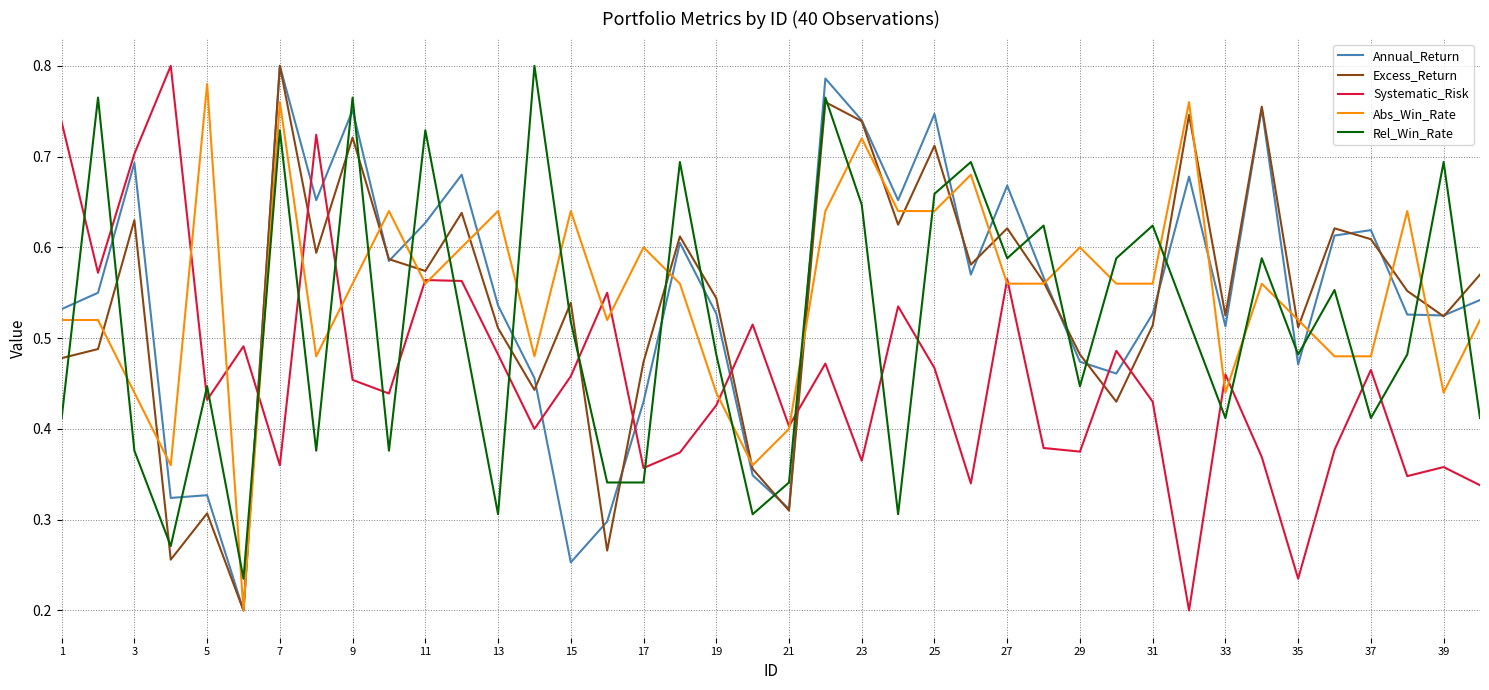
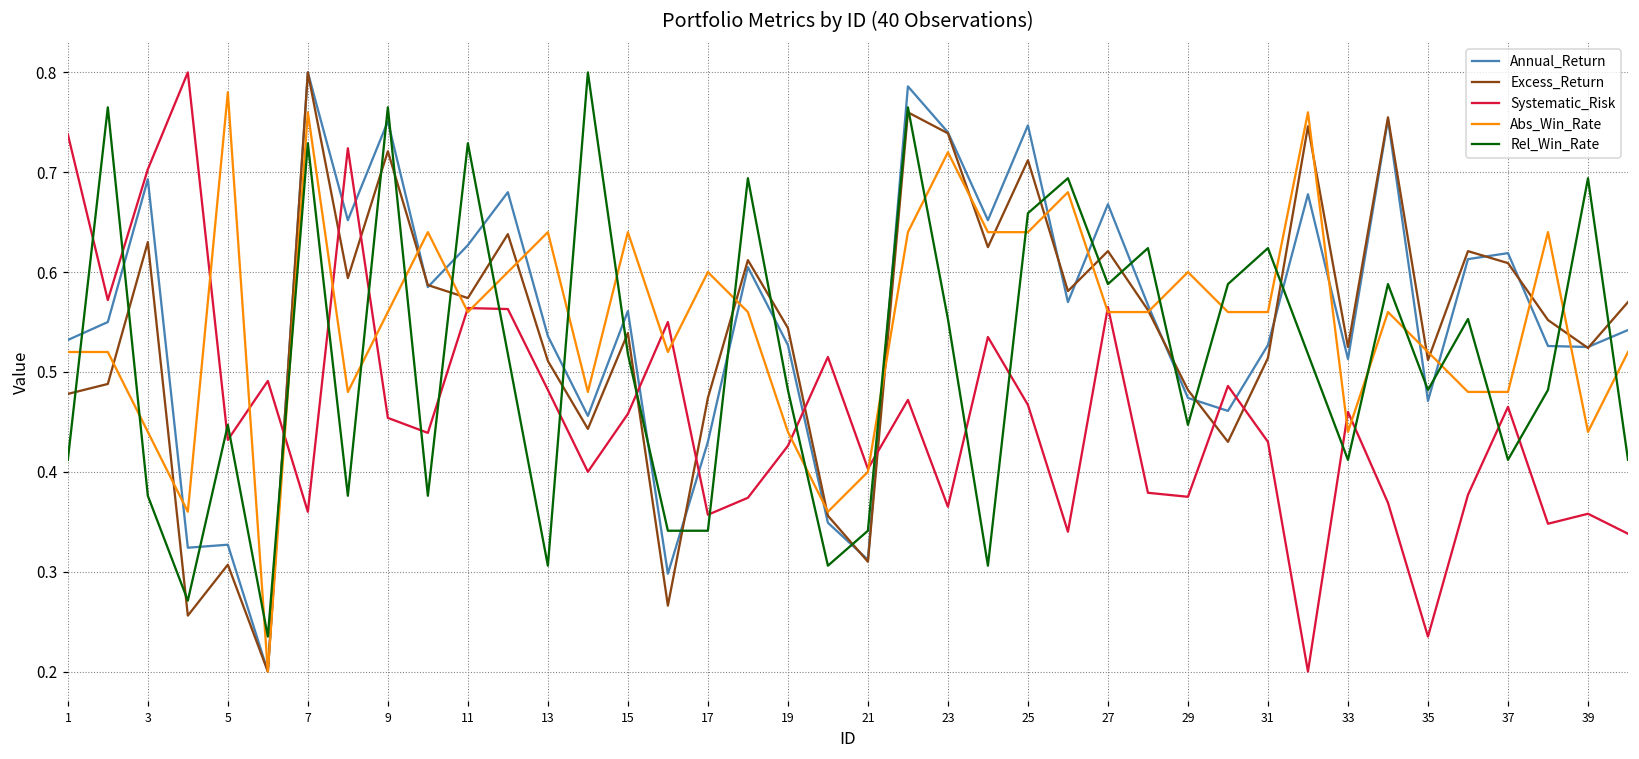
  {
    "Annual_Return": {
      "1": 0.53,
      "3": 0.69,
      "5": 0.33,
      "9": 0.75,
      "11": 0.63,
      "13": 0.54,
-     "15": 0.25,
+     "15": 0.56,
      "17": 0.43,
      "19": 0.53,
      "25": 0.75,
      "27": 0.67,
      "29": 0.47,
      "31": 0.53,
      "33": 0.51,
      "35": 0.47,
      "37": 0.62
    },
    "Excess_Return": {
      "1": 0.48,
      "3": 0.63,
      "5": 0.31,
      "9": 0.72,
      "11": 0.57,
      "13": 0.51,
      "15": 0.54,
      "17": 0.47,
      "19": 0.54,
      "25": 0.71,
      "27": 0.62,
      "29": 0.48,
      "31": 0.51,
      "33": 0.53,
      "35": 0.51,
      "37": 0.61
    },
    "Systematic_Risk": {
      "1": 0.74,
      "3": 0.70,
      "5": 0.43,
      "7": 0.36,
      "9": 0.45,
      "11": 0.56,
      "13": 0.48,
      "15": 0.46,
      "17": 0.36,
      "19": 0.43,
      "21": 0.40,
      "23": 0.37,
      "25": 0.47,
      "27": 0.57,
      "29": 0.38,
      "31": 0.43,
      "33": 0.46,
      "35": 0.24,
      "37": 0.47,
      "39": 0.36
    },
    "Abs_Win_Rate": {
      "1": 0.52,
      "3": 0.44,
      "5": 0.78,
      "7": 0.76,
      "9": 0.56,
      "11": 0.56,
      "13": 0.64,
      "15": 0.64,
      "17": 0.60,
      "19": 0.44,
      "21": 0.40,
      "23": 0.72,
      "25": 0.64,
      "27": 0.56,
      "29": 0.60,
      "31": 0.56,
      "33": 0.44,
      "35": 0.52,
      "37": 0.48,
      "39": 0.44
    },
    "Rel_Win_Rate": {
      "1": 0.41,
      "3": 0.38,
      "5": 0.45,
      "7": 0.73,
      "9": 0.77,
      "11": 0.73,
      "13": 0.31,
      "15": 0.52,
      "17": 0.34,
      "19": 0.48,
      "21": 0.34,
-     "23": 0.65,
+     "23": 0.55,
      "25": 0.66,
      "27": 0.59,
      "29": 0.45,
      "31": 0.62,
      "33": 0.41,
      "35": 0.48,
      "37": 0.41,
      "39": 0.69
    }
  }
